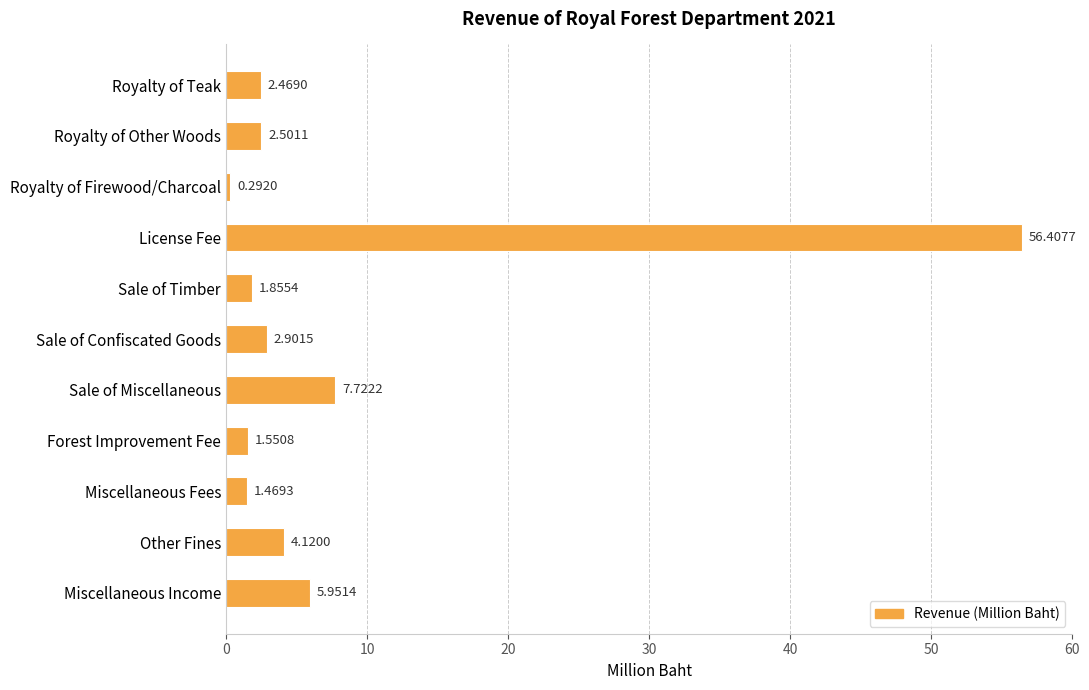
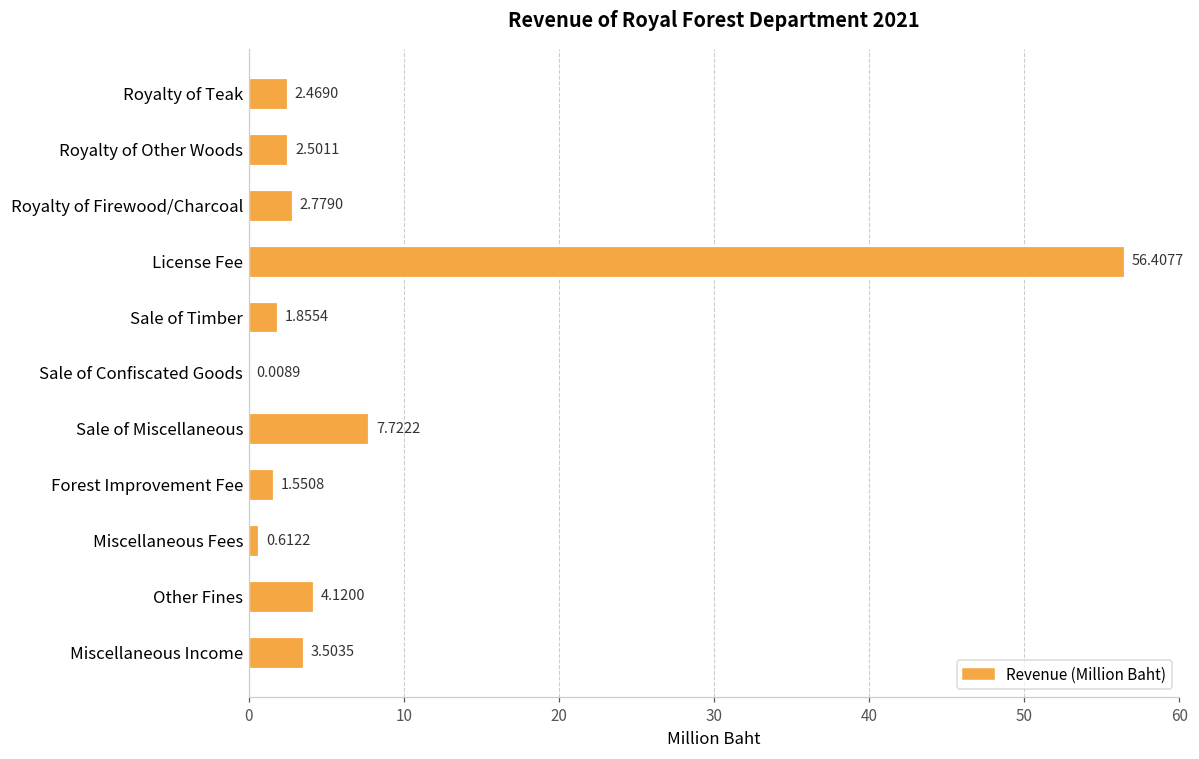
  {
    "Royalty of Teak": 2.4690,
    "Royalty of Other Woods": 2.5011,
-   "Royalty of Firewood/Charcoal": 0.2920,
+   "Royalty of Firewood/Charcoal": 2.7790,
    "License Fee": 56.4077,
    "Sale of Timber": 1.8554,
-   "Sale of Confiscated Goods": 2.9015,
+   "Sale of Confiscated Goods": 0.0089,
    "Sale of Miscellaneous": 7.7222,
    "Forest Improvement Fee": 1.5508,
-   "Miscellaneous Fees": 1.4693,
+   "Miscellaneous Fees": 0.6122,
    "Other Fines": 4.1200,
-   "Miscellaneous Income": 5.9514
+   "Miscellaneous Income": 3.5035
  }
